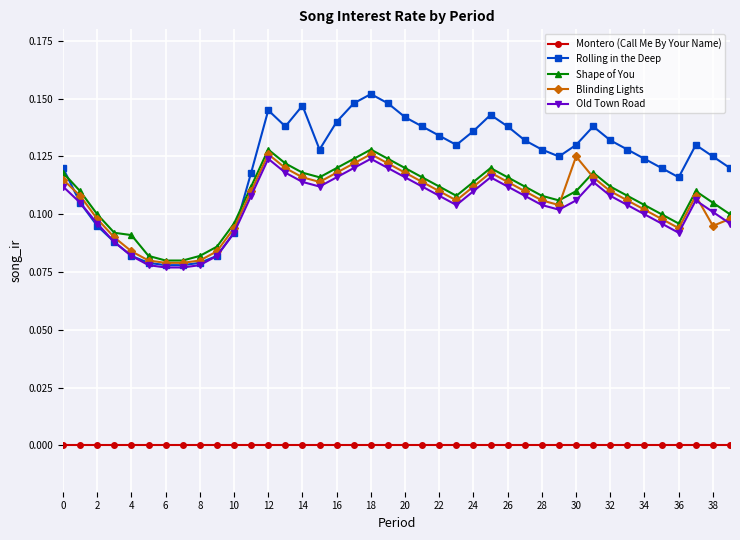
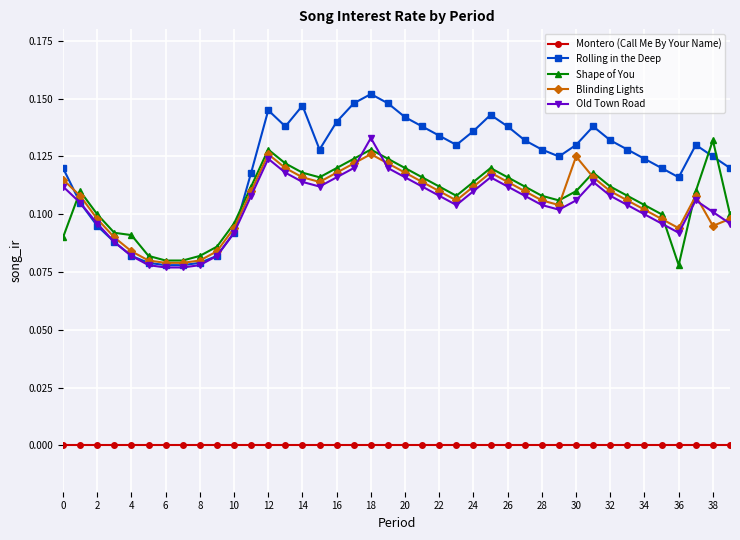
  {
    "Montero (Call Me By Your Name)": {
      "0": 0.000,
      "2": 0.000,
      "4": 0.000,
      "6": 0.000,
      "8": 0.000,
      "10": 0.000,
      "12": 0.000,
      "14": 0.000,
      "16": 0.000,
      "18": 0.000,
      "20": 0.000,
      "22": 0.000,
      "24": 0.000,
      "26": 0.000,
      "28": 0.000,
      "30": 0.000,
      "32": 0.000,
      "34": 0.000,
      "36": 0.000,
      "38": 0.000
    },
    "Rolling in the Deep": {
      "0": 0.120,
      "12": 0.145,
      "14": 0.147,
      "16": 0.140,
      "18": 0.152,
      "20": 0.142,
      "22": 0.134,
      "24": 0.136,
      "26": 0.138,
      "28": 0.128,
      "30": 0.130,
      "32": 0.132,
      "34": 0.124,
      "36": 0.116,
      "38": 0.125
    },
    "Shape of You": {
-     "0": 0.118,
+     "0": 0.090,
      "2": 0.100,
      "4": 0.091,
      "8": 0.082,
      "10": 0.096,
      "12": 0.128,
      "14": 0.118,
      "16": 0.120,
      "18": 0.128,
      "20": 0.120,
      "22": 0.112,
      "24": 0.114,
      "26": 0.116,
      "28": 0.108,
      "30": 0.110,
      "32": 0.112,
      "34": 0.104,
-     "36": 0.096,
-     "38": 0.105
+     "36": 0.078,
+     "38": 0.132
    },
    "Blinding Lights": {
      "0": 0.115,
      "2": 0.098,
      "4": 0.084,
      "10": 0.094,
      "12": 0.126,
      "14": 0.116,
      "16": 0.118,
      "18": 0.126,
      "20": 0.118,
      "22": 0.110,
      "24": 0.112,
      "26": 0.114,
      "28": 0.106,
      "30": 0.125,
      "32": 0.110,
      "34": 0.102,
      "36": 0.094,
      "38": 0.095
    },
    "Old Town Road": {
      "0": 0.112,
      "12": 0.124,
      "14": 0.114,
      "16": 0.116,
-     "18": 0.124,
+     "18": 0.133,
      "20": 0.116,
      "22": 0.108,
      "24": 0.110,
      "26": 0.112,
      "28": 0.104,
      "30": 0.106,
      "32": 0.108,
      "34": 0.100,
      "36": 0.092,
      "38": 0.101
    }
  }
